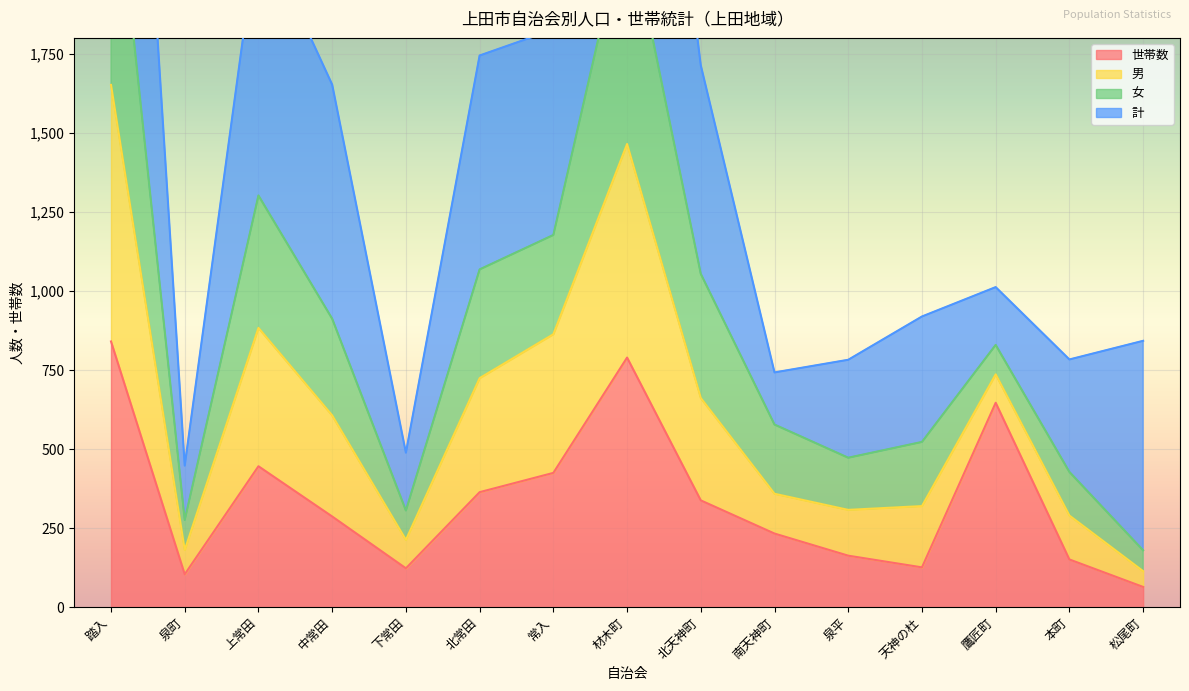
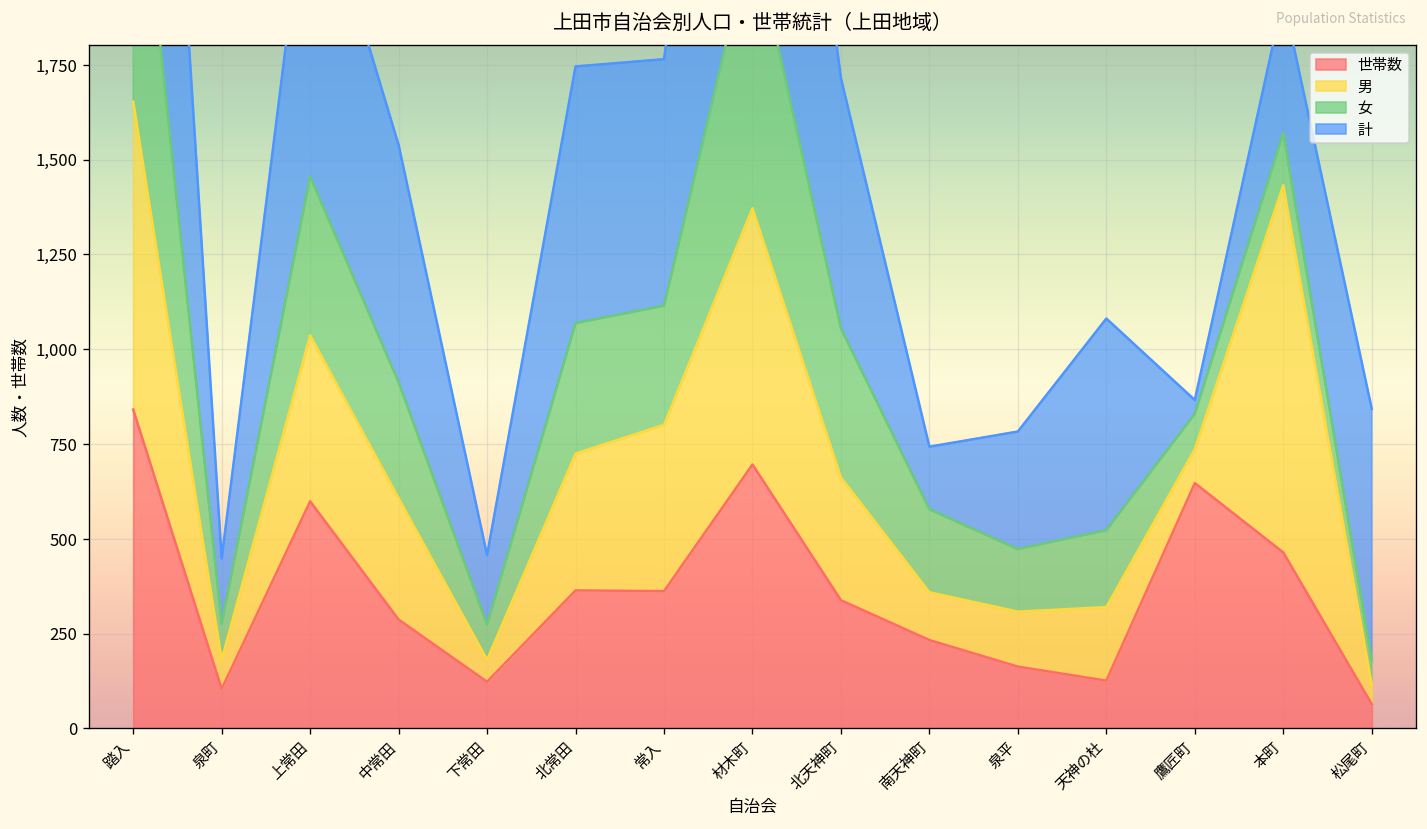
  {
    "世帯数": {
      "踏入": 840,
      "泉町": 100,
-     "上常田": 450,
+     "上常田": 600,
      "中常田": 290,
      "下常田": 120,
      "北常田": 360,
-     "常入": 430,
-     "材木町": 790,
+     "常入": 360,
+     "材木町": 700,
      "北天神町": 340,
      "南天神町": 230,
      "泉平": 160,
      "天神の杜": 130,
      "鷹匠町": 650,
-     "本町": 150,
+     "本町": 460,
      "松尾町": 60
    },
    "男": {
      "踏入": 810,
      "泉町": 80,
      "上常田": 440,
      "中常田": 320,
-     "下常田": 90,
+     "下常田": 60,
      "北常田": 360,
      "常入": 440,
      "材木町": 680,
      "北天神町": 320,
      "南天神町": 130,
      "泉平": 150,
      "天神の杜": 190,
      "鷹匠町": 90,
-     "本町": 140,
+     "本町": 970,
      "松尾町": 50
    },
    "女": {
      "泉町": 100,
      "上常田": 420,
      "中常田": 310,
      "下常田": 90,
      "北常田": 340,
      "常入": 310,
      "北天神町": 390,
      "南天神町": 220,
      "泉平": 170,
      "天神の杜": 200,
      "鷹匠町": 90,
      "本町": 140,
      "松尾町": 70
    },
    "計": {
      "泉町": 170,
-     "中常田": 740,
+     "中常田": 630,
      "下常田": 180,
      "北常田": 680,
      "北天神町": 660,
      "南天神町": 170,
      "泉平": 310,
-     "天神の杜": 400,
-     "鷹匠町": 180,
+     "天神の杜": 560,
+     "鷹匠町": 40,
      "松尾町": 660
    }
  }
